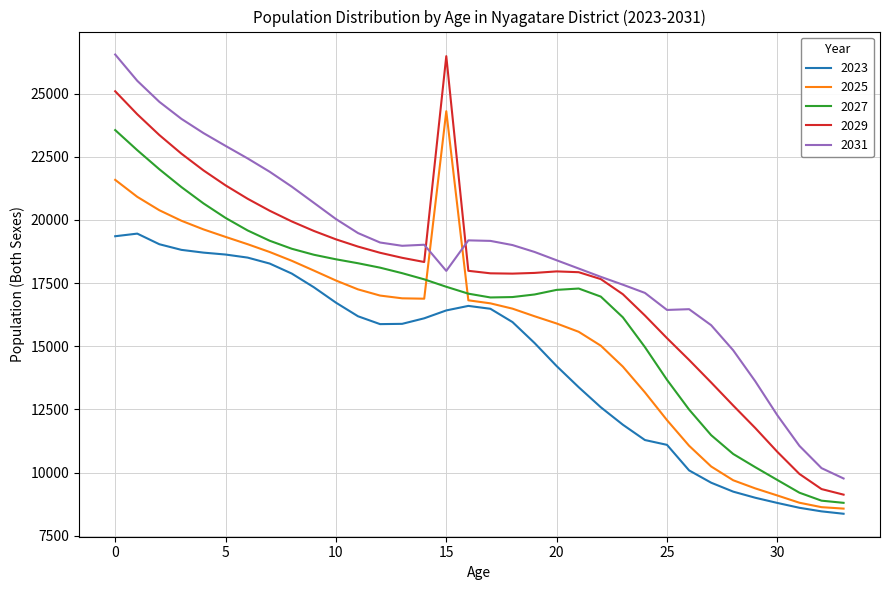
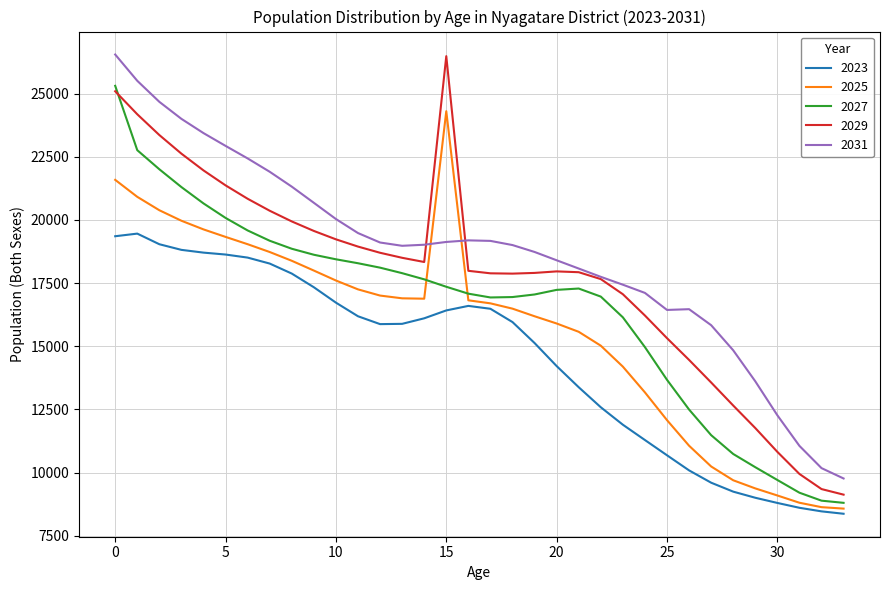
  {
    "2023": {
      "0": 19400,
      "5": 18600,
      "10": 16700,
      "15": 16400,
      "20": 14200,
-     "25": 11100,
+     "25": 10700,
      "30": 8800
    },
    "2025": {
      "0": 21600,
      "5": 19300,
      "10": 17600,
      "15": 24300,
      "20": 15900,
      "25": 12100,
      "30": 9100
    },
    "2027": {
-     "0": 23600,
+     "0": 25300,
      "5": 20100,
      "10": 18400,
      "15": 17400,
      "20": 17200,
      "25": 13700,
      "30": 9700
    },
    "2029": {
      "0": 25100,
      "5": 21400,
      "10": 19200,
      "15": 26500,
      "20": 18000,
      "25": 15300,
      "30": 10800
    },
    "2031": {
      "0": 26500,
      "5": 22900,
      "10": 20000,
-     "15": 18000,
+     "15": 19100,
      "20": 18400,
      "25": 16400,
      "30": 12300
    }
  }
